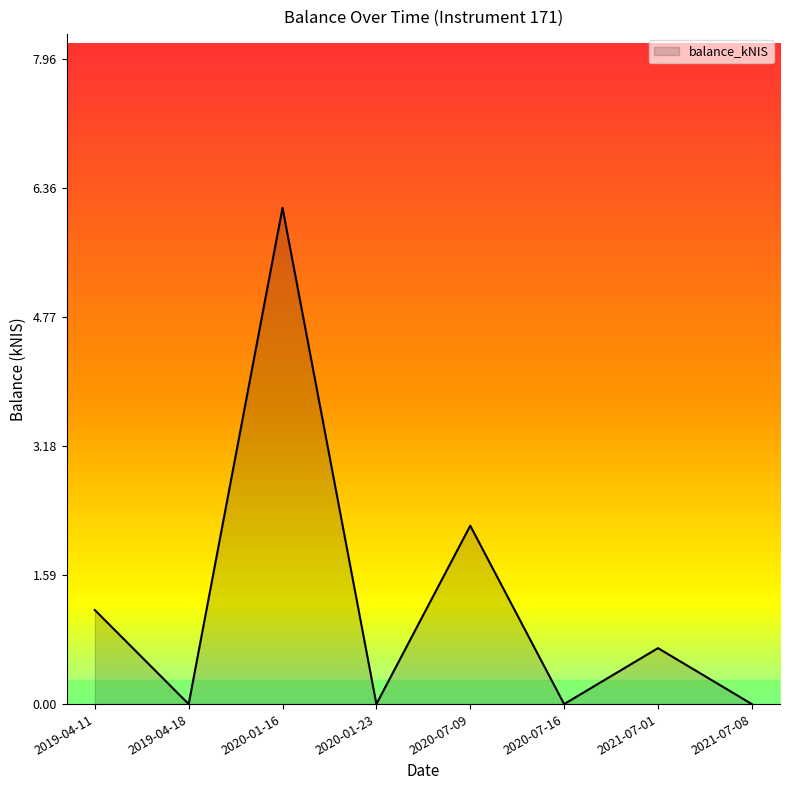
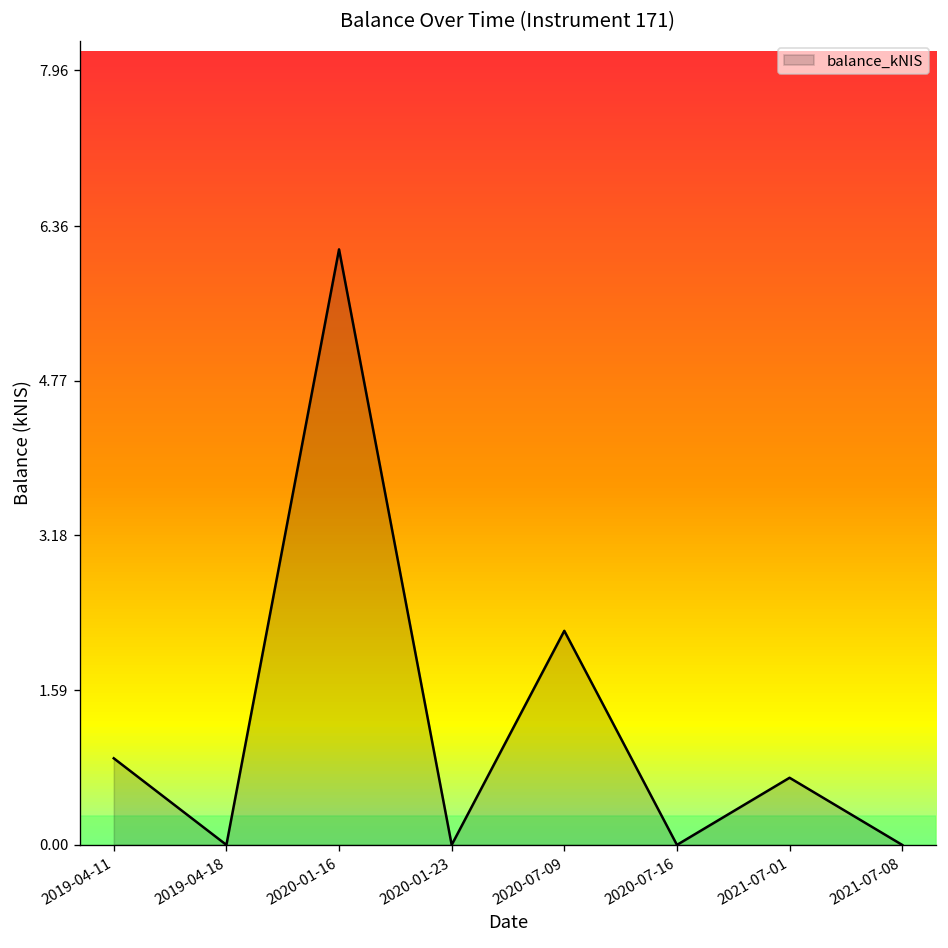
  {
-   "2019-04-11": 1.2,
+   "2019-04-11": 0.9,
    "2020-01-16": 6.1,
    "2020-07-09": 2.2,
    "2021-07-01": 0.7
  }
